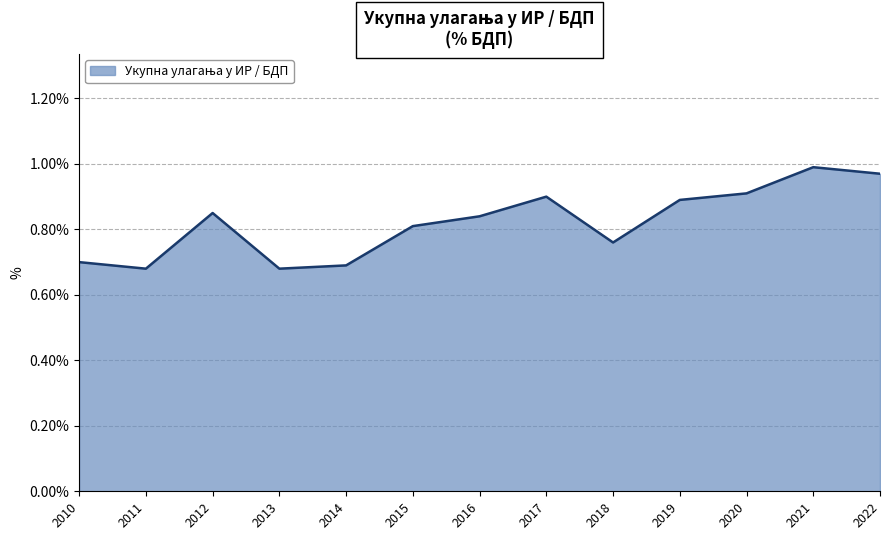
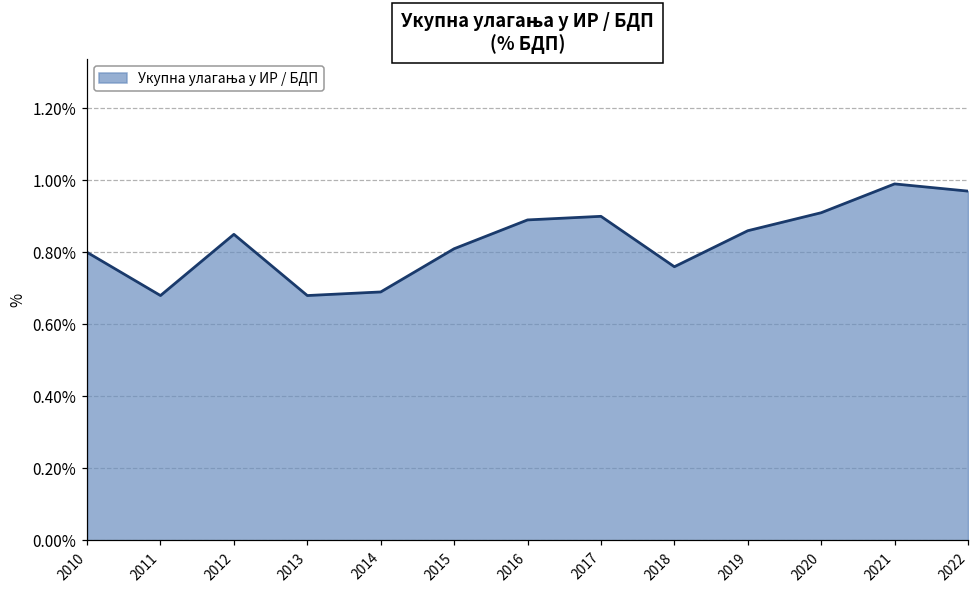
  {
-   "2010": "0.7%",
+   "2010": "0.8%",
    "2011": "0.68%",
    "2012": "0.85%",
    "2013": "0.68%",
    "2014": "0.69%",
    "2015": "0.81%",
-   "2016": "0.84%",
+   "2016": "0.89%",
    "2017": "0.90%",
    "2018": "0.76%",
-   "2019": "0.89%",
+   "2019": "0.86%",
    "2020": "0.91%",
    "2021": "0.99%",
    "2022": "0.97%"
  }
